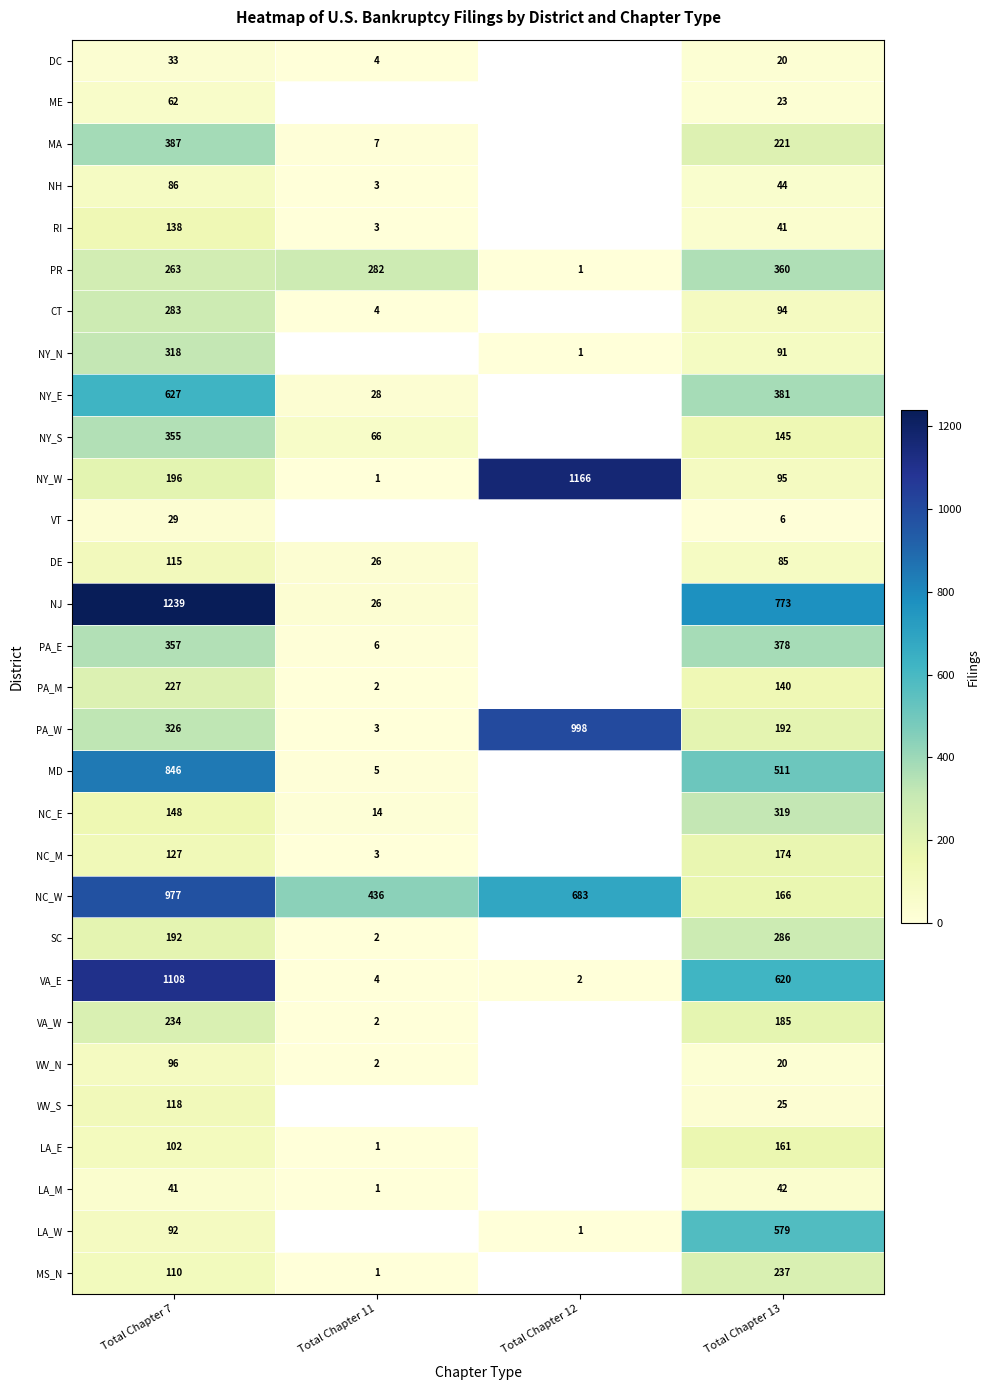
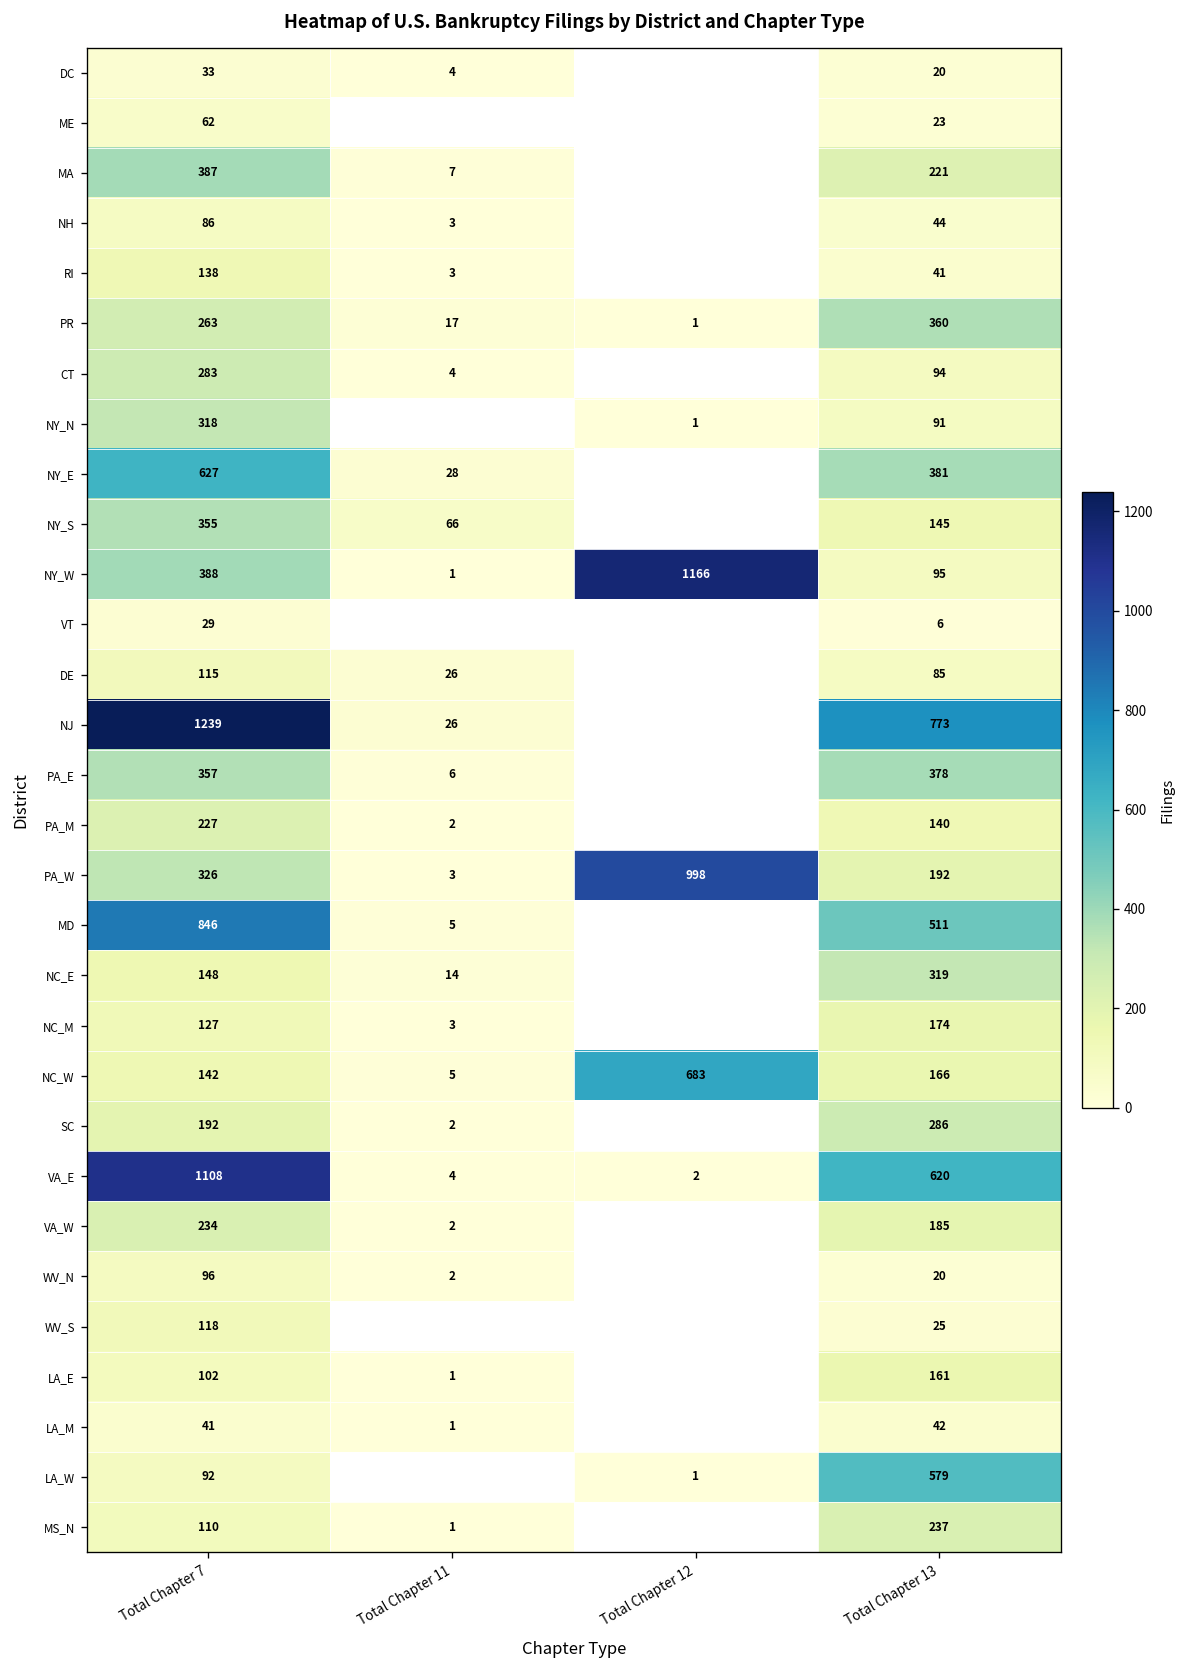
  {
    "DC": {
      "Total Chapter 7": 33,
      "Total Chapter 11": 4,
      "Total Chapter 13": 20
    },
    "ME": {
      "Total Chapter 7": 62,
      "Total Chapter 13": 23
    },
    "MA": {
      "Total Chapter 7": 387,
      "Total Chapter 11": 7,
      "Total Chapter 13": 221
    },
    "NH": {
      "Total Chapter 7": 86,
      "Total Chapter 11": 3,
      "Total Chapter 13": 44
    },
    "RI": {
      "Total Chapter 7": 138,
      "Total Chapter 11": 3,
      "Total Chapter 13": 41
    },
    "PR": {
      "Total Chapter 7": 263,
-     "Total Chapter 11": 282,
+     "Total Chapter 11": 17,
      "Total Chapter 12": 1,
      "Total Chapter 13": 360
    },
    "CT": {
      "Total Chapter 7": 283,
      "Total Chapter 11": 4,
      "Total Chapter 13": 94
    },
    "NY_N": {
      "Total Chapter 7": 318,
      "Total Chapter 12": 1,
      "Total Chapter 13": 91
    },
    "NY_E": {
      "Total Chapter 7": 627,
      "Total Chapter 11": 28,
      "Total Chapter 13": 381
    },
    "NY_S": {
      "Total Chapter 7": 355,
      "Total Chapter 11": 66,
      "Total Chapter 13": 145
    },
    "NY_W": {
-     "Total Chapter 7": 196,
+     "Total Chapter 7": 388,
      "Total Chapter 11": 1,
      "Total Chapter 12": 1166,
      "Total Chapter 13": 95
    },
    "VT": {
      "Total Chapter 7": 29,
      "Total Chapter 13": 6
    },
    "DE": {
      "Total Chapter 7": 115,
      "Total Chapter 11": 26,
      "Total Chapter 13": 85
    },
    "NJ": {
      "Total Chapter 7": 1239,
      "Total Chapter 11": 26,
      "Total Chapter 13": 773
    },
    "PA_E": {
      "Total Chapter 7": 357,
      "Total Chapter 11": 6,
      "Total Chapter 13": 378
    },
    "PA_M": {
      "Total Chapter 7": 227,
      "Total Chapter 11": 2,
      "Total Chapter 13": 140
    },
    "PA_W": {
      "Total Chapter 7": 326,
      "Total Chapter 11": 3,
      "Total Chapter 12": 998,
      "Total Chapter 13": 192
    },
    "MD": {
      "Total Chapter 7": 846,
      "Total Chapter 11": 5,
      "Total Chapter 13": 511
    },
    "NC_E": {
      "Total Chapter 7": 148,
      "Total Chapter 11": 14,
      "Total Chapter 13": 319
    },
    "NC_M": {
      "Total Chapter 7": 127,
      "Total Chapter 11": 3,
      "Total Chapter 13": 174
    },
    "NC_W": {
-     "Total Chapter 7": 977,
-     "Total Chapter 11": 436,
+     "Total Chapter 7": 142,
+     "Total Chapter 11": 5,
      "Total Chapter 12": 683,
      "Total Chapter 13": 166
    },
    "SC": {
      "Total Chapter 7": 192,
      "Total Chapter 11": 2,
      "Total Chapter 13": 286
    },
    "VA_E": {
      "Total Chapter 7": 1108,
      "Total Chapter 11": 4,
      "Total Chapter 12": 2,
      "Total Chapter 13": 620
    },
    "VA_W": {
      "Total Chapter 7": 234,
      "Total Chapter 11": 2,
      "Total Chapter 13": 185
    },
    "WV_N": {
      "Total Chapter 7": 96,
      "Total Chapter 11": 2,
      "Total Chapter 13": 20
    },
    "WV_S": {
      "Total Chapter 7": 118,
      "Total Chapter 13": 25
    },
    "LA_E": {
      "Total Chapter 7": 102,
      "Total Chapter 11": 1,
      "Total Chapter 13": 161
    },
    "LA_M": {
      "Total Chapter 7": 41,
      "Total Chapter 11": 1,
      "Total Chapter 13": 42
    },
    "LA_W": {
      "Total Chapter 7": 92,
      "Total Chapter 12": 1,
      "Total Chapter 13": 579
    },
    "MS_N": {
      "Total Chapter 7": 110,
      "Total Chapter 11": 1,
      "Total Chapter 13": 237
    }
  }
